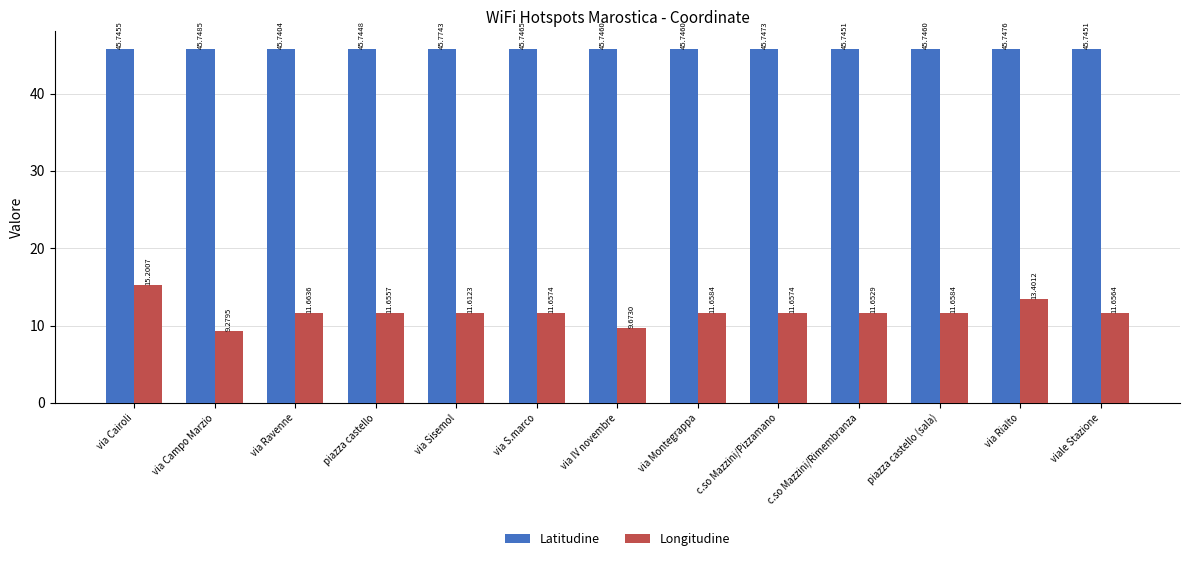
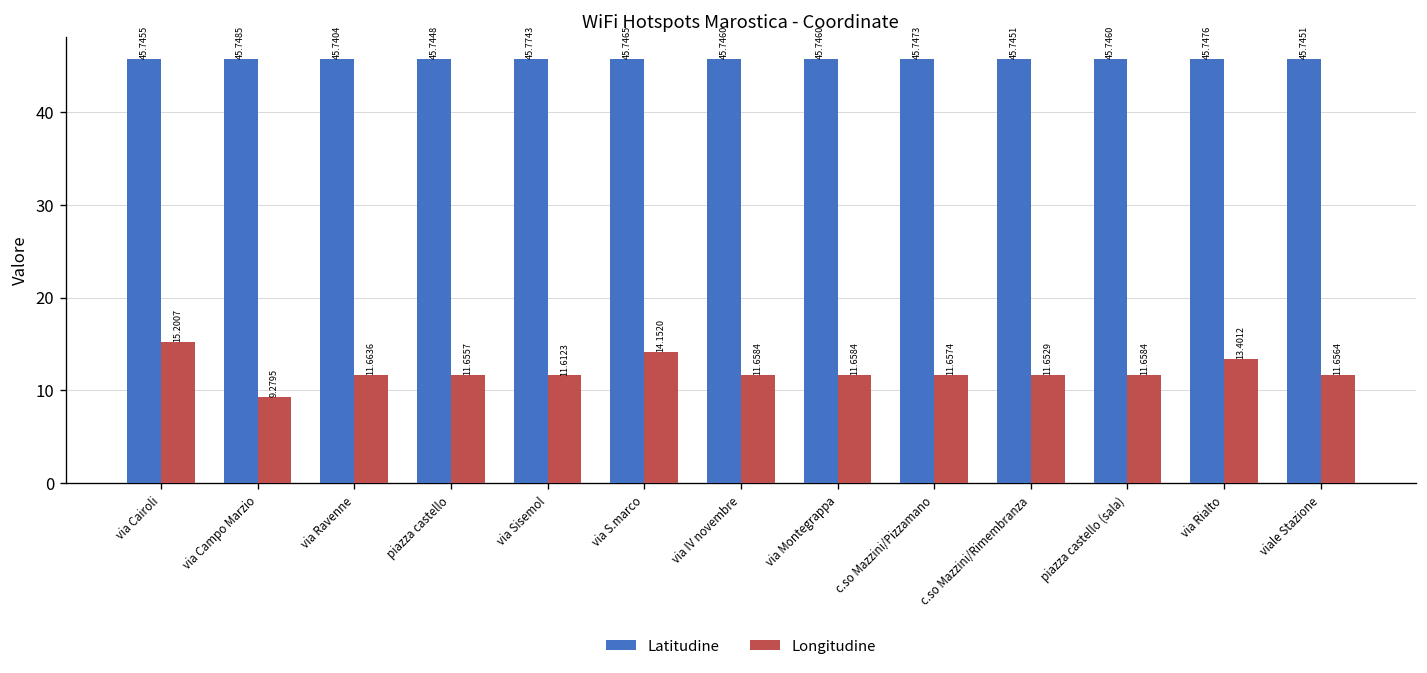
  {
    "Latitudine": {
      "via Cairoli": 45.7455,
      "via Campo Marzio": 45.7485,
      "via Ravenne": 45.7404,
      "piazza castello": 45.7448,
      "via Sisemol": 45.7743,
      "via S.marco": 45.7465,
      "via IV novembre": 45.7460,
      "via Montegrappa": 45.7460,
      "c.so Mazzini/Pizzamano": 45.7473,
      "c.so Mazzini/Rimembranza": 45.7451,
      "piazza castello (sala)": 45.7460,
      "via Rialto": 45.7476,
      "viale Stazione": 45.7451
    },
    "Longitudine": {
      "via Cairoli": 15.2007,
      "via Campo Marzio": 9.2795,
      "via Ravenne": 11.6636,
      "piazza castello": 11.6557,
      "via Sisemol": 11.6123,
-     "via S.marco": 11.6574,
-     "via IV novembre": 9.6730,
+     "via S.marco": 14.1520,
+     "via IV novembre": 11.6584,
      "via Montegrappa": 11.6584,
      "c.so Mazzini/Pizzamano": 11.6574,
      "c.so Mazzini/Rimembranza": 11.6529,
      "piazza castello (sala)": 11.6584,
      "via Rialto": 13.4012,
      "viale Stazione": 11.6564
    }
  }
